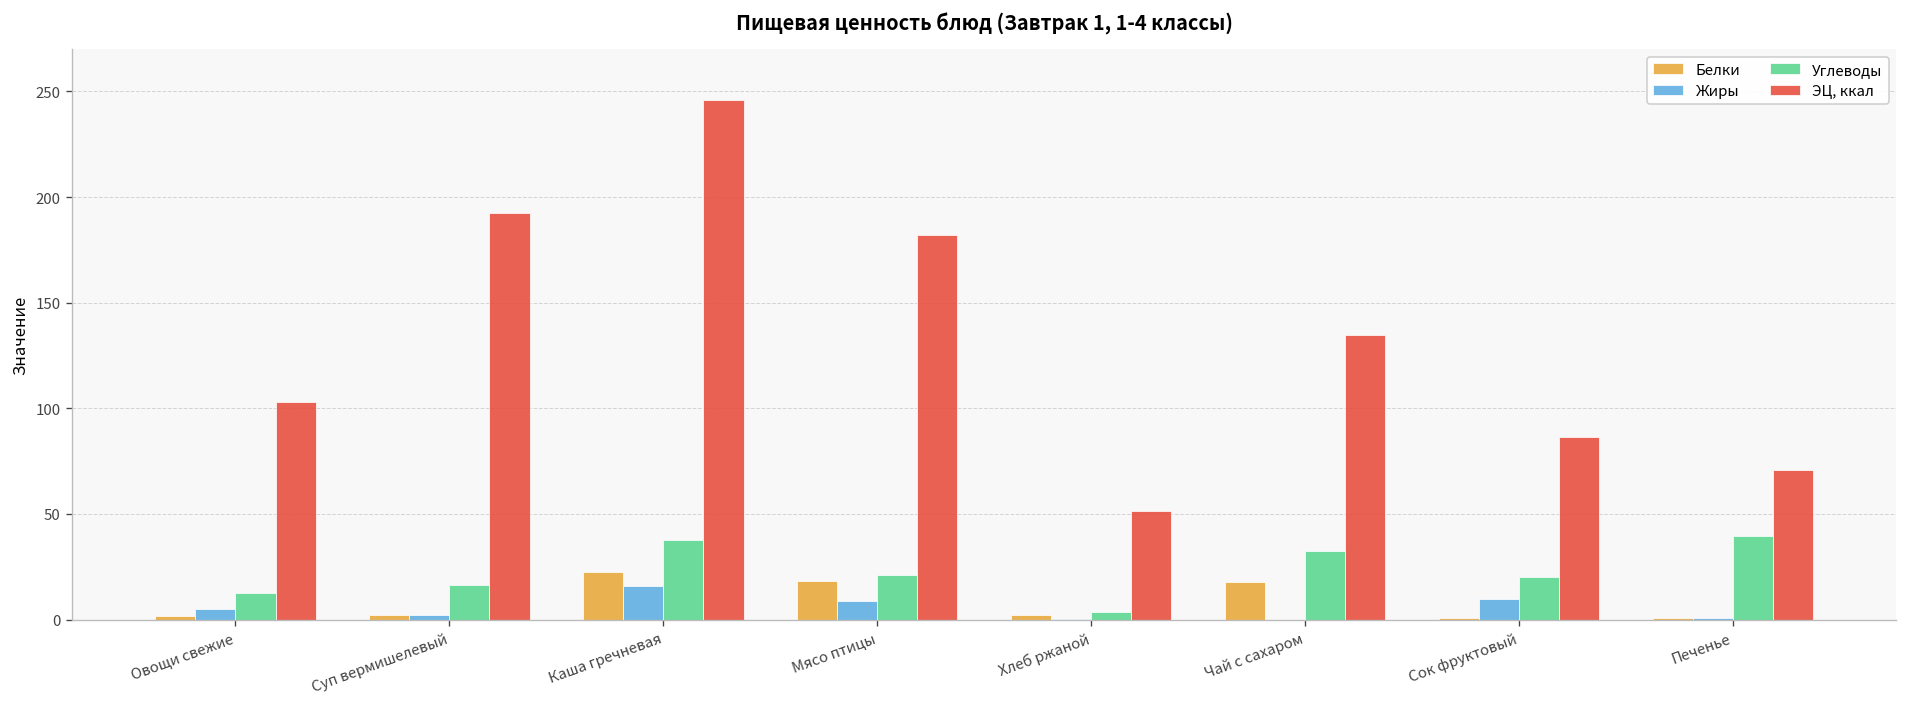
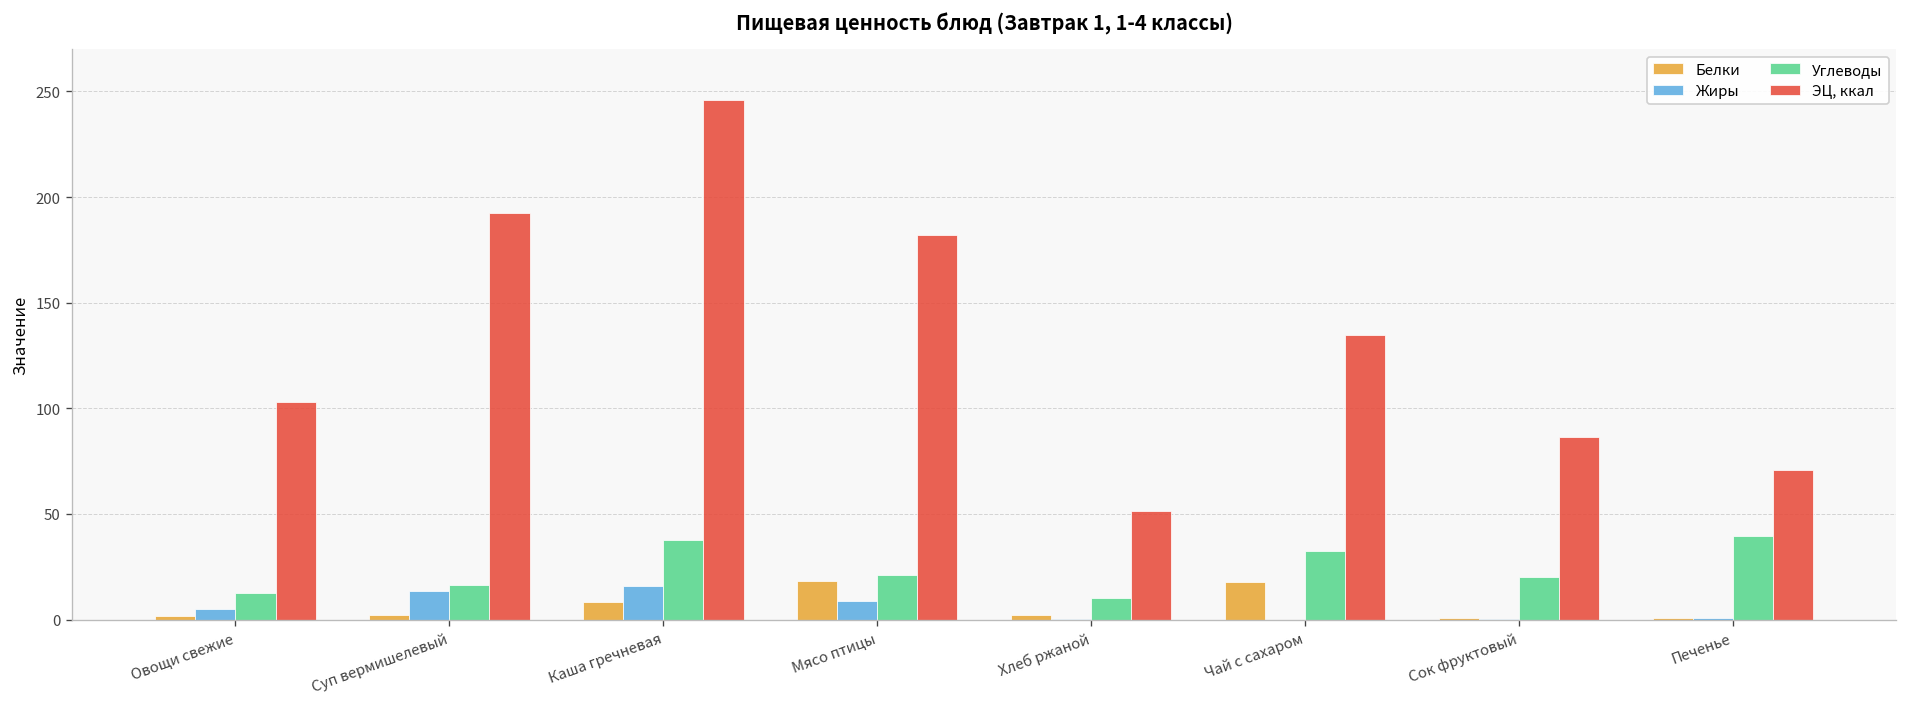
  {
    "Белки": {
      "Овощи свежие": 2,
      "Суп вермишелевый": 2,
-     "Каша гречневая": 23,
+     "Каша гречневая": 8,
      "Мясо птицы": 18,
      "Хлеб ржаной": 2,
      "Чай с сахаром": 18
    },
    "Жиры": {
      "Овощи свежие": 5,
-     "Суп вермишелевый": 2,
+     "Суп вермишелевый": 13,
      "Каша гречневая": 16,
      "Мясо птицы": 9,
-     "Сок фруктовый": 10
+     "Сок фруктовый": 0
    },
    "Углеводы": {
      "Овощи свежие": 12,
      "Суп вермишелевый": 17,
      "Каша гречневая": 38,
      "Мясо птицы": 21,
-     "Хлеб ржаной": 4,
+     "Хлеб ржаной": 10,
      "Чай с сахаром": 32,
      "Сок фруктовый": 20,
      "Печенье": 40
    },
    "ЭЦ, ккал": {
      "Овощи свежие": 103,
      "Суп вермишелевый": 192,
      "Каша гречневая": 246,
      "Мясо птицы": 182,
      "Хлеб ржаной": 51,
      "Чай с сахаром": 135,
      "Сок фруктовый": 87,
      "Печенье": 71
    }
  }
